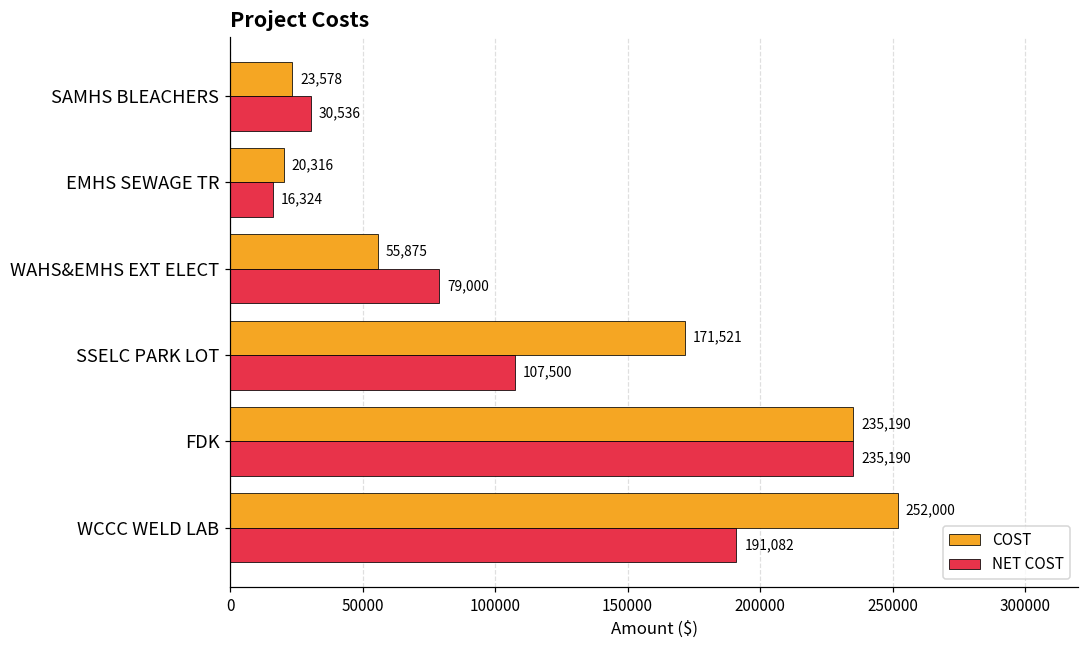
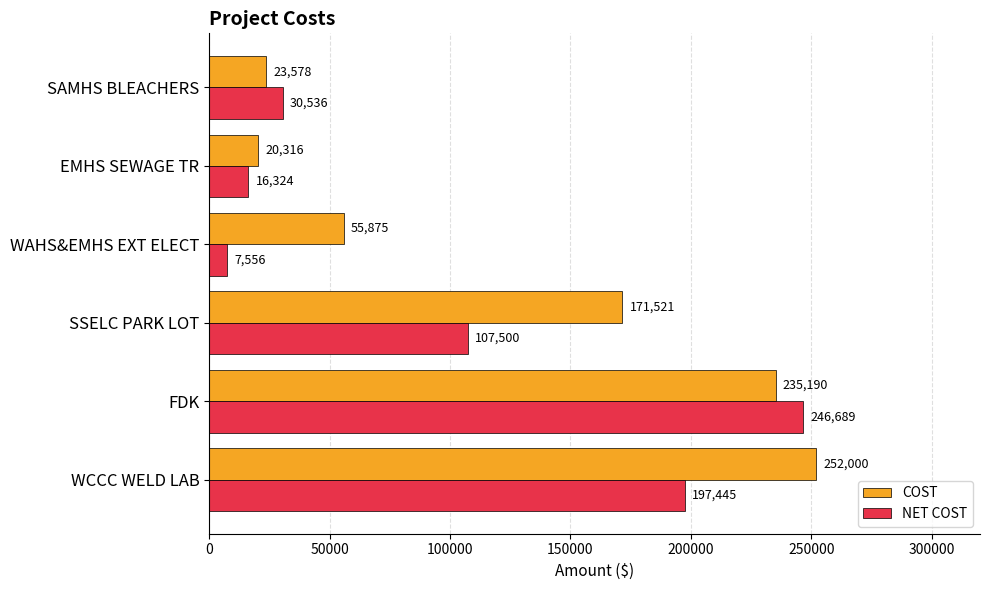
  {
    "COST": {
      "SAMHS BLEACHERS": "23,578",
      "EMHS SEWAGE TR": "20,316",
      "WAHS&EMHS EXT ELECT": "55,875",
      "SSELC PARK LOT": "171,521",
      "FDK": "235,190",
      "WCCC WELD LAB": "252,000"
    },
    "NET COST": {
      "SAMHS BLEACHERS": "30,536",
      "EMHS SEWAGE TR": "16,324",
-     "WAHS&EMHS EXT ELECT": "79,000",
+     "WAHS&EMHS EXT ELECT": "7,556",
      "SSELC PARK LOT": "107,500",
-     "FDK": "235,190",
-     "WCCC WELD LAB": "191,082"
+     "FDK": "246,689",
+     "WCCC WELD LAB": "197,445"
    }
  }
